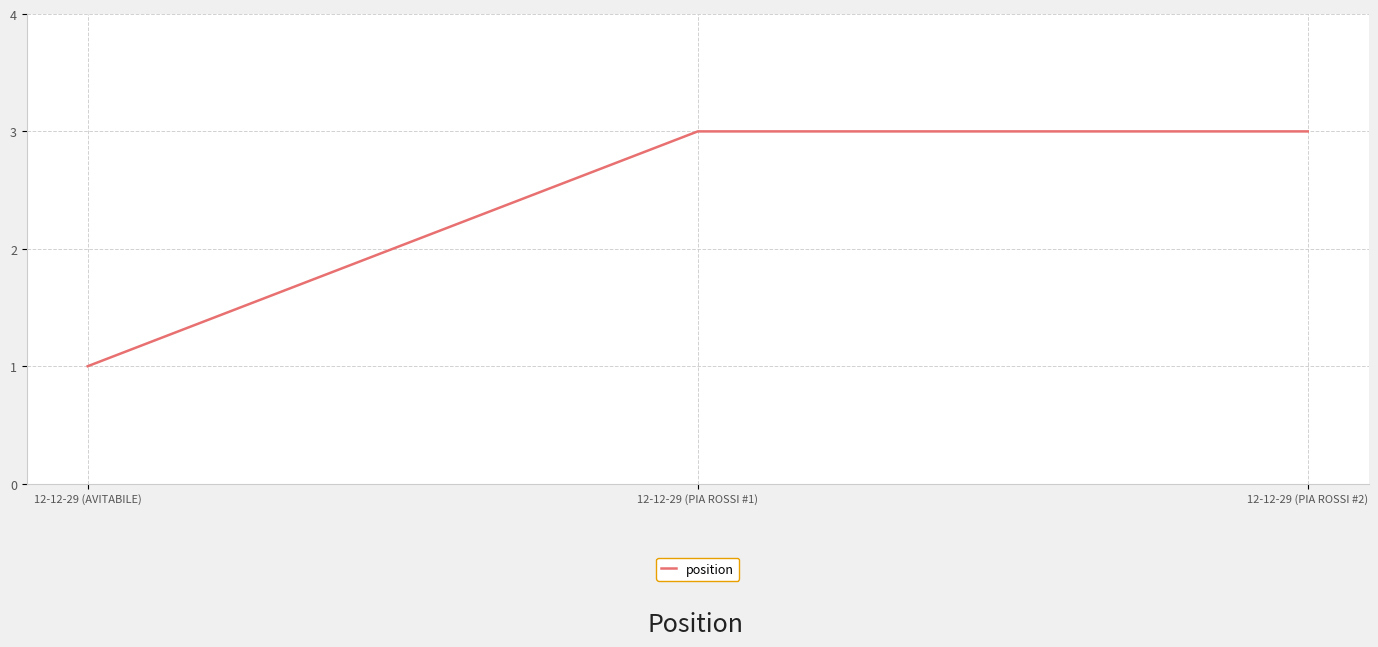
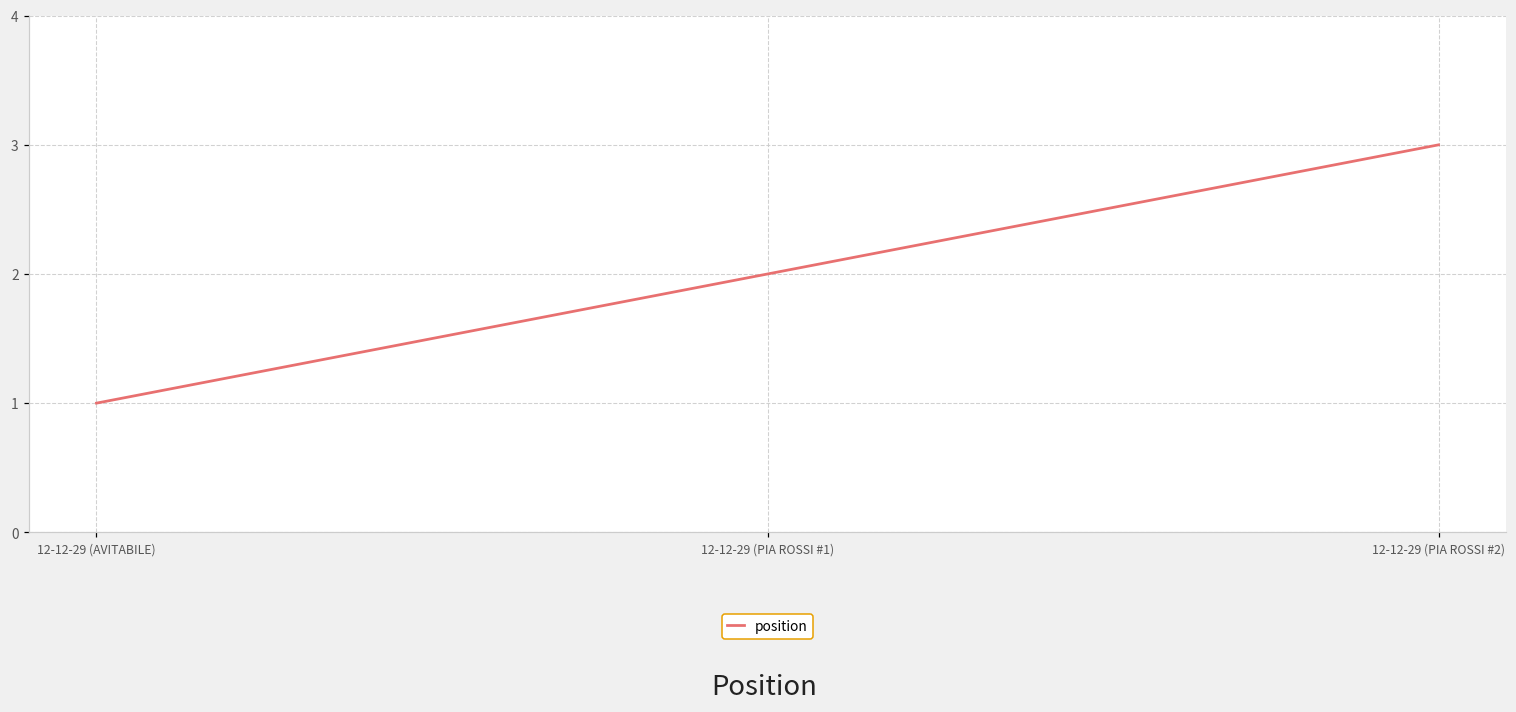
  {
    "12-12-29 (AVITABILE)": 1,
-   "12-12-29 (PIA ROSSI #1)": 3,
+   "12-12-29 (PIA ROSSI #1)": 2,
    "12-12-29 (PIA ROSSI #2)": 3
  }
